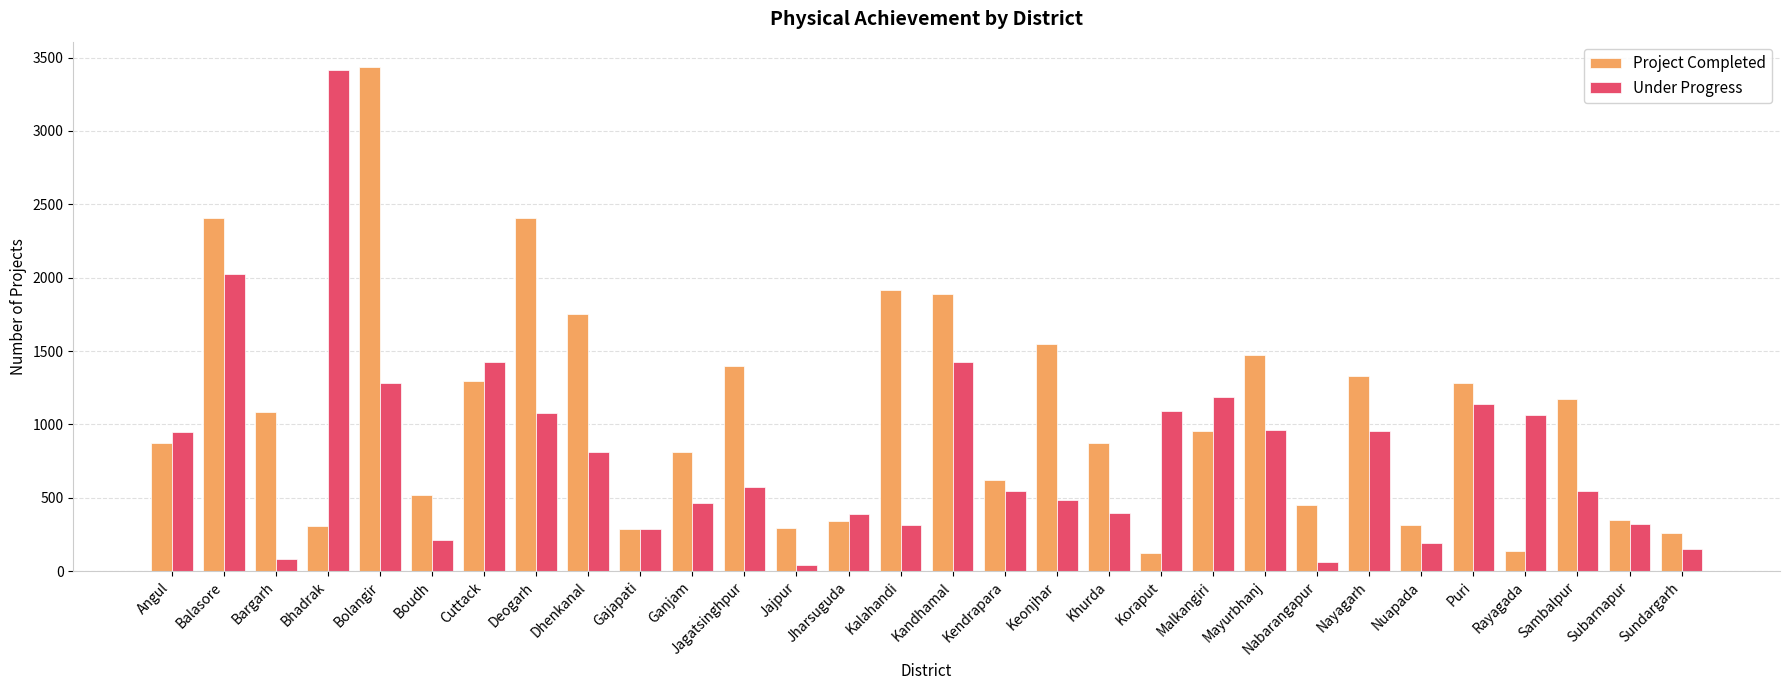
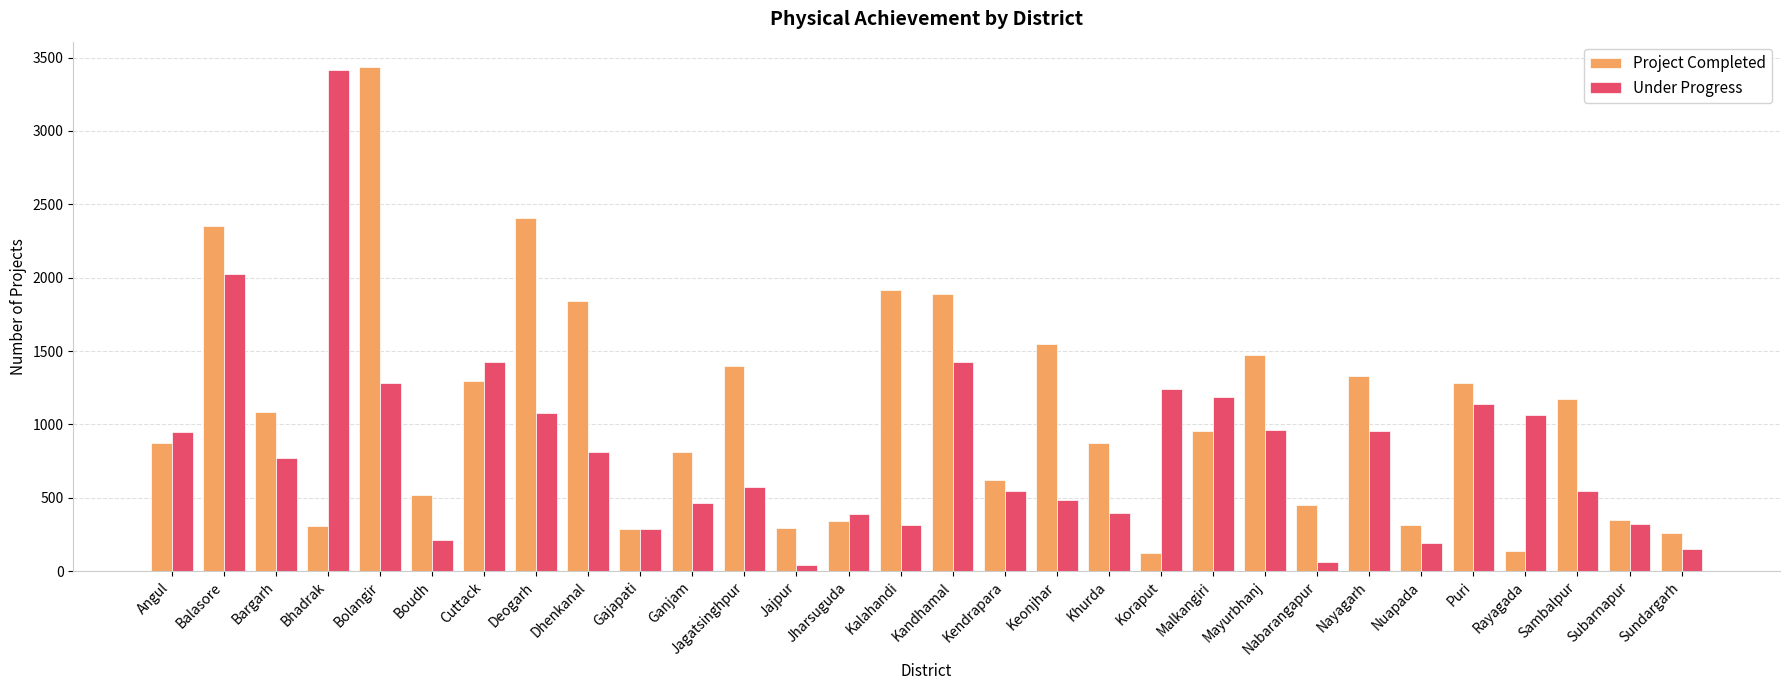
  {
    "Project Completed": {
      "Angul": 870,
-     "Balasore": 2410,
+     "Balasore": 2350,
      "Bargarh": 1080,
      "Bhadrak": 310,
      "Bolangir": 3440,
      "Boudh": 520,
      "Cuttack": 1290,
      "Deogarh": 2410,
-     "Dhenkanal": 1750,
+     "Dhenkanal": 1840,
      "Gajapati": 290,
      "Ganjam": 820,
      "Jagatsinghpur": 1400,
      "Jajpur": 290,
      "Jharsuguda": 340,
      "Kalahandi": 1910,
      "Kandhamal": 1890,
      "Kendrapara": 620,
      "Keonjhar": 1550,
      "Khurda": 870,
      "Koraput": 120,
      "Malkangiri": 960,
      "Mayurbhanj": 1470,
      "Nabarangapur": 450,
      "Nayagarh": 1330,
      "Nuapada": 310,
      "Puri": 1280,
      "Rayagada": 140,
      "Sambalpur": 1180,
      "Subarnapur": 350,
      "Sundargarh": 260
    },
    "Under Progress": {
      "Angul": 950,
      "Balasore": 2020,
-     "Bargarh": 90,
+     "Bargarh": 770,
      "Bhadrak": 3410,
      "Bolangir": 1290,
      "Boudh": 210,
      "Cuttack": 1420,
      "Deogarh": 1080,
      "Dhenkanal": 810,
      "Gajapati": 290,
      "Ganjam": 460,
      "Jagatsinghpur": 570,
      "Jajpur": 40,
      "Jharsuguda": 390,
      "Kalahandi": 320,
      "Kandhamal": 1430,
      "Kendrapara": 550,
      "Keonjhar": 480,
      "Khurda": 400,
-     "Koraput": 1090,
+     "Koraput": 1240,
      "Malkangiri": 1190,
      "Mayurbhanj": 960,
      "Nabarangapur": 60,
      "Nayagarh": 950,
      "Nuapada": 190,
      "Puri": 1140,
      "Rayagada": 1070,
      "Sambalpur": 550,
      "Subarnapur": 320,
      "Sundargarh": 150
    }
  }
